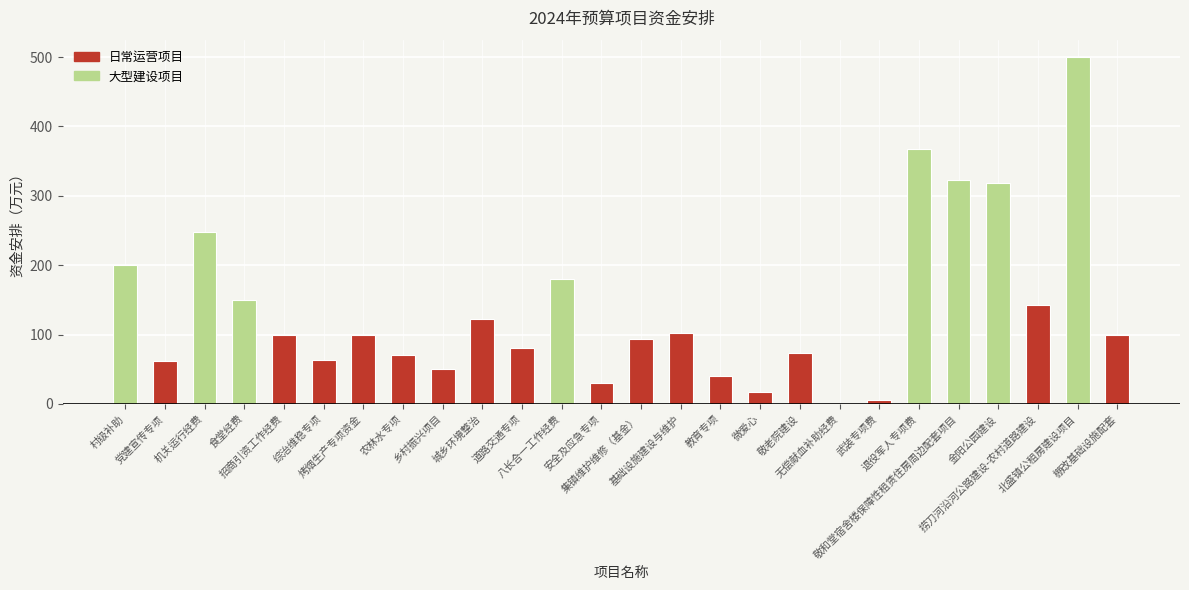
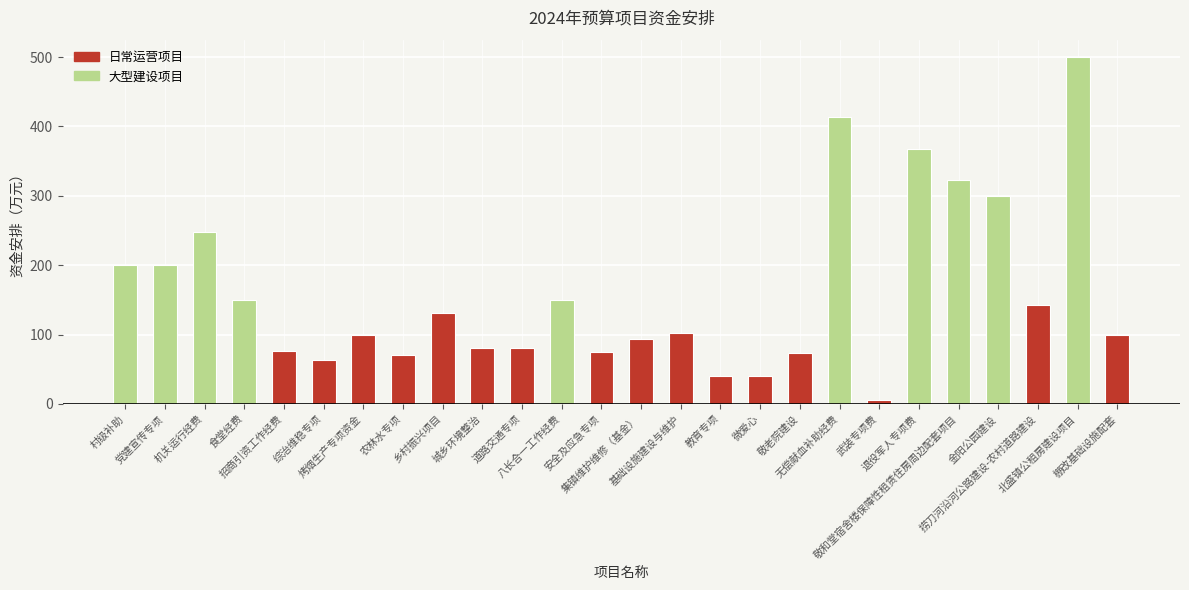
  {
    "村级补助": 200,
-   "党建宣传专项": 60,
+   "党建宣传专项": 200,
    "机关运行经费": 250,
    "食堂经费": 150,
-   "招商引资工作经费": 100,
+   "招商引资工作经费": 80,
    "综治维稳专项": 60,
    "烤烟生产专项资金": 100,
    "农林水专项": 70,
-   "乡村振兴项目": 50,
-   "城乡环境整治": 120,
+   "乡村振兴项目": 130,
+   "城乡环境整治": 80,
    "道路交通专项": 80,
-   "八长合一工作经费": 180,
-   "安全及应急专项": 30,
+   "八长合一工作经费": 150,
+   "安全及应急专项": 80,
    "集镇维护维修（基金）": 90,
    "基础设施建设与维护": 100,
    "教育专项": 40,
-   "微爱心": 20,
+   "微爱心": 40,
    "敬老院建设": 70,
-   "无偿献血补助经费": 0,
+   "无偿献血补助经费": 410,
    "武装专项费": 10,
    "退役军人专项费": 370,
    "敬和堂宿舍楼保障性租赁住房周边配套项目": 320,
-   "金阳公园建设": 320,
+   "金阳公园建设": 300,
    "捞刀河沿河公路建设-农村道路建设": 140,
    "北盛镇公租房建设项目": 500,
    "棚改基础设施配套": 100
  }
